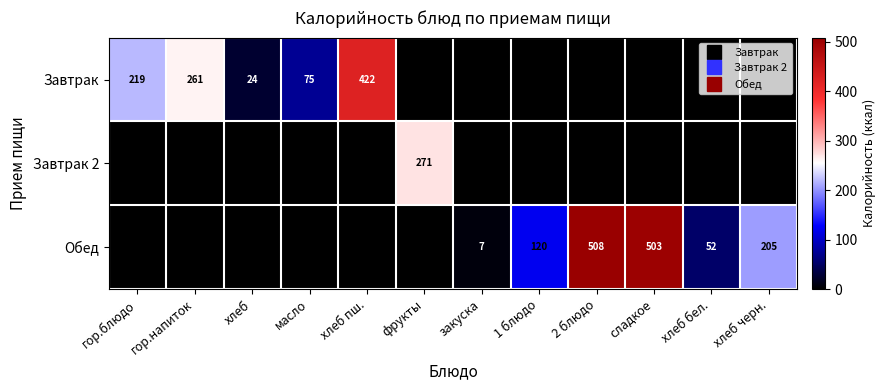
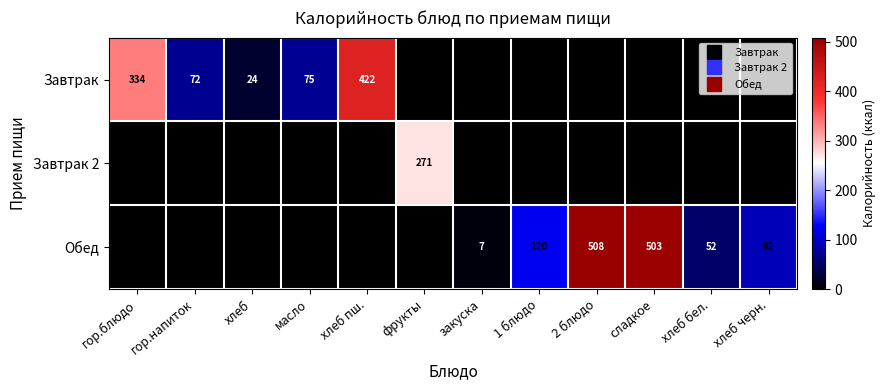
  {
    "Завтрак": {
-     "гор.блюдо": 219,
-     "гор.напиток": 261,
+     "гор.блюдо": 334,
+     "гор.напиток": 72,
      "хлеб": 24,
      "масло": 75,
      "хлеб пш.": 422
    },
    "Завтрак 2": {
      "фрукты": 271
    },
    "Обед": {
      "закуска": 7,
      "1 блюдо": 120,
      "2 блюдо": 508,
      "сладкое": 503,
      "хлеб бел.": 52,
-     "хлеб черн.": 205
+     "хлеб черн.": 92
    }
  }
